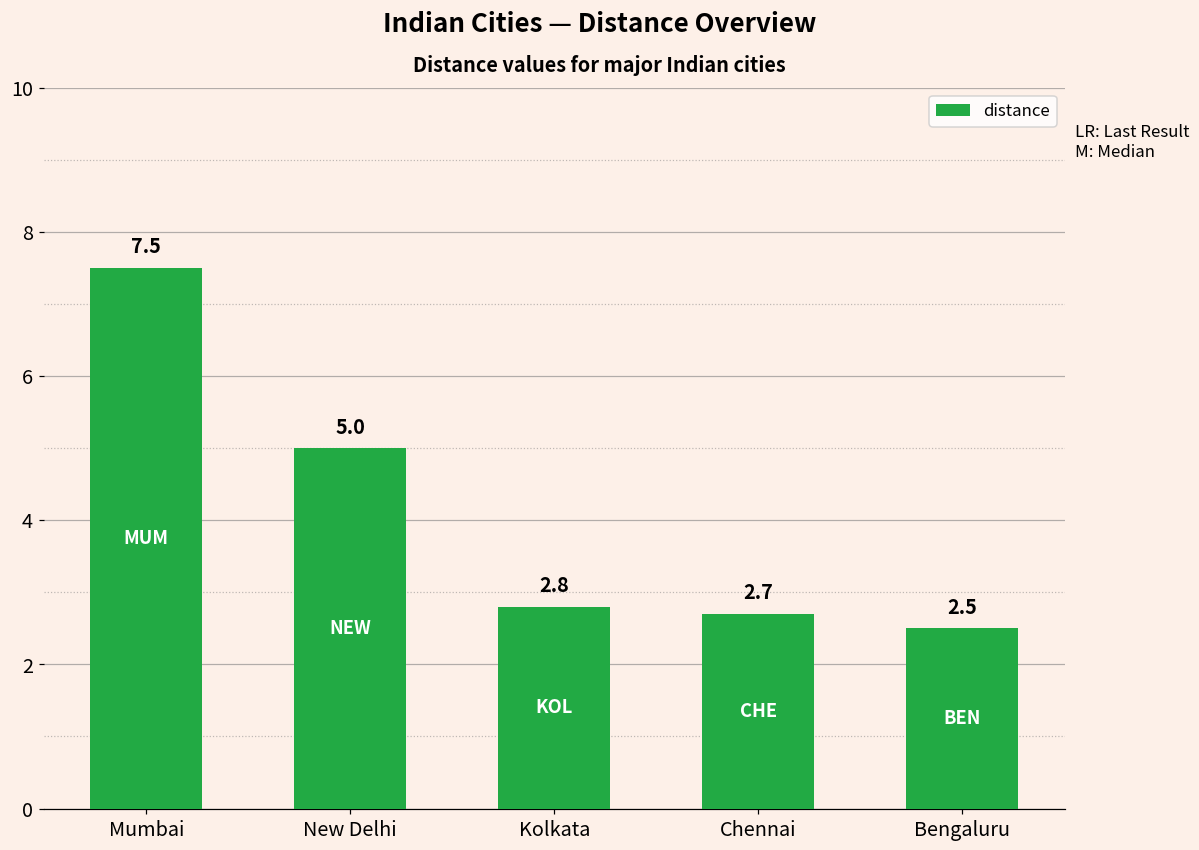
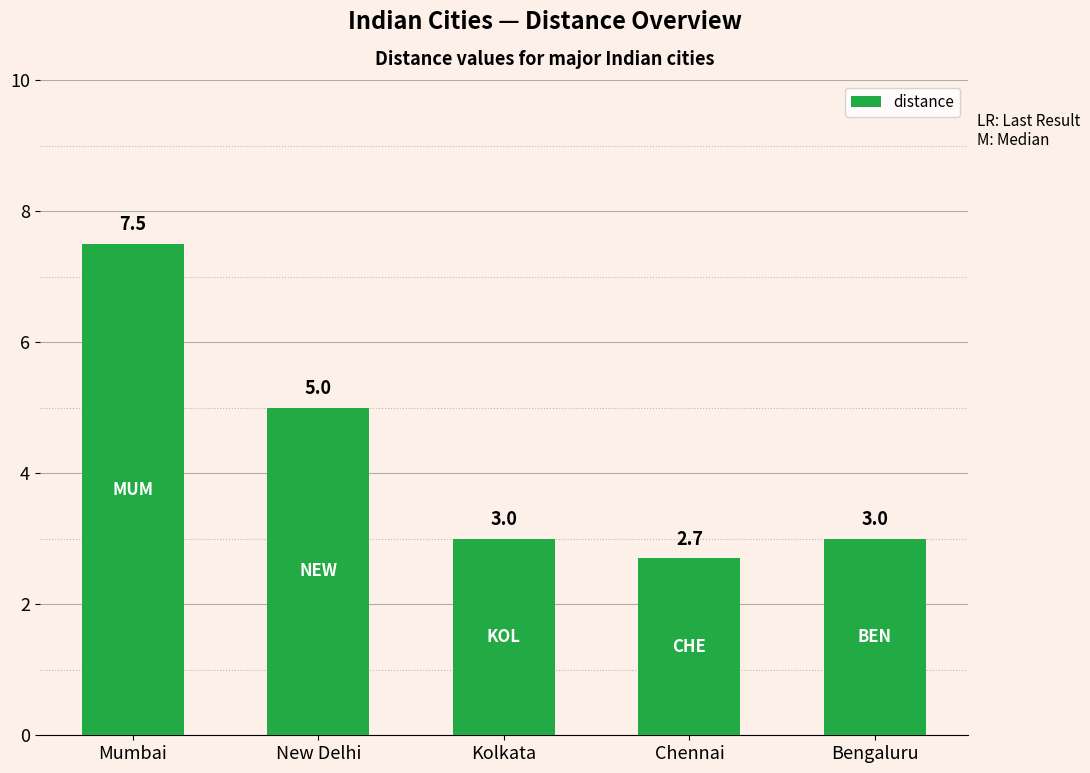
  {
    "Mumbai": 7.5,
    "New Delhi": 5.0,
-   "Kolkata": 2.8,
+   "Kolkata": 3.0,
    "Chennai": 2.7,
-   "Bengaluru": 2.5
+   "Bengaluru": 3.0
  }
